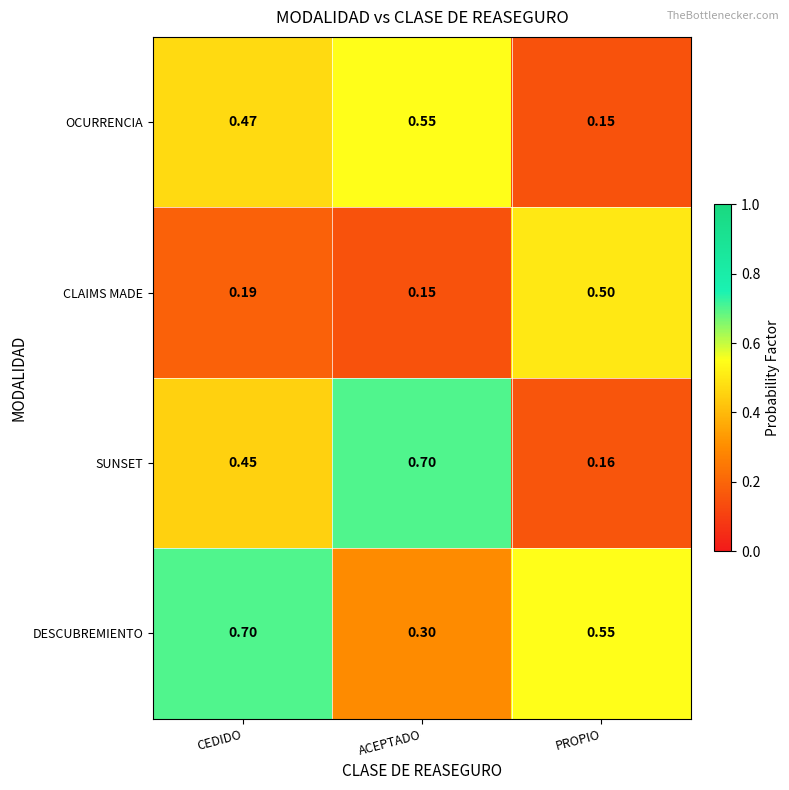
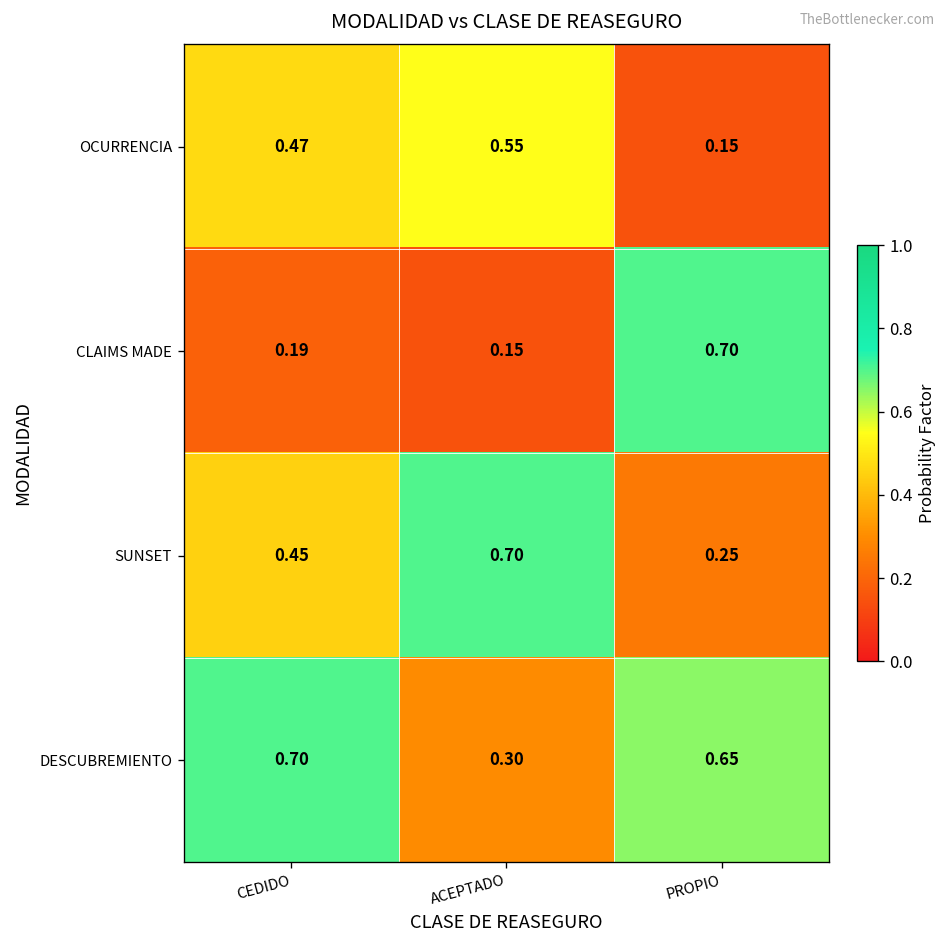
  {
    "OCURRENCIA": {
      "CEDIDO": 0.47,
      "ACEPTADO": 0.55,
      "PROPIO": 0.15
    },
    "CLAIMS MADE": {
      "CEDIDO": 0.19,
      "ACEPTADO": 0.15,
-     "PROPIO": 0.50
+     "PROPIO": 0.70
    },
    "SUNSET": {
      "CEDIDO": 0.45,
      "ACEPTADO": 0.70,
-     "PROPIO": 0.16
+     "PROPIO": 0.25
    },
    "DESCUBREMIENTO": {
      "CEDIDO": 0.70,
      "ACEPTADO": 0.30,
-     "PROPIO": 0.55
+     "PROPIO": 0.65
    }
  }
